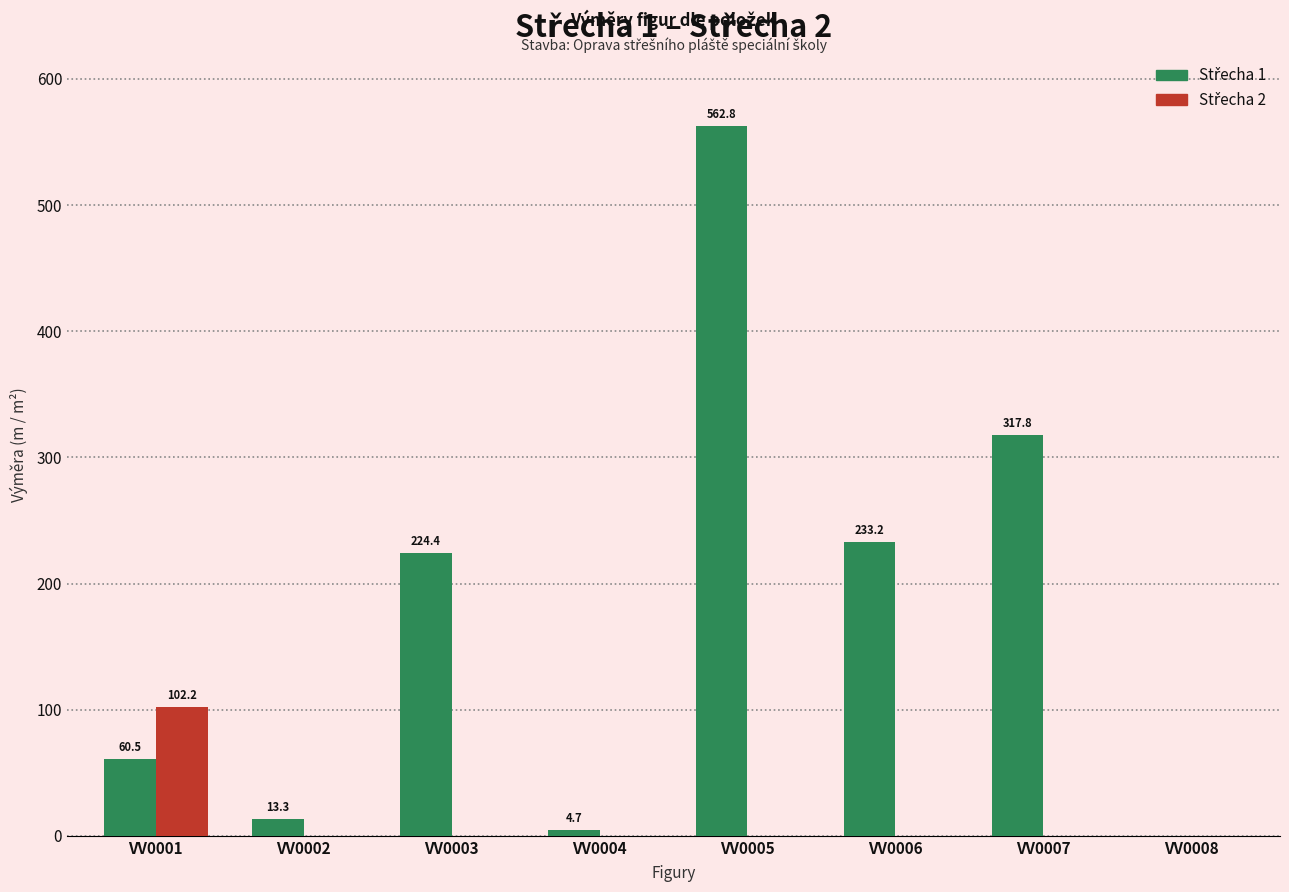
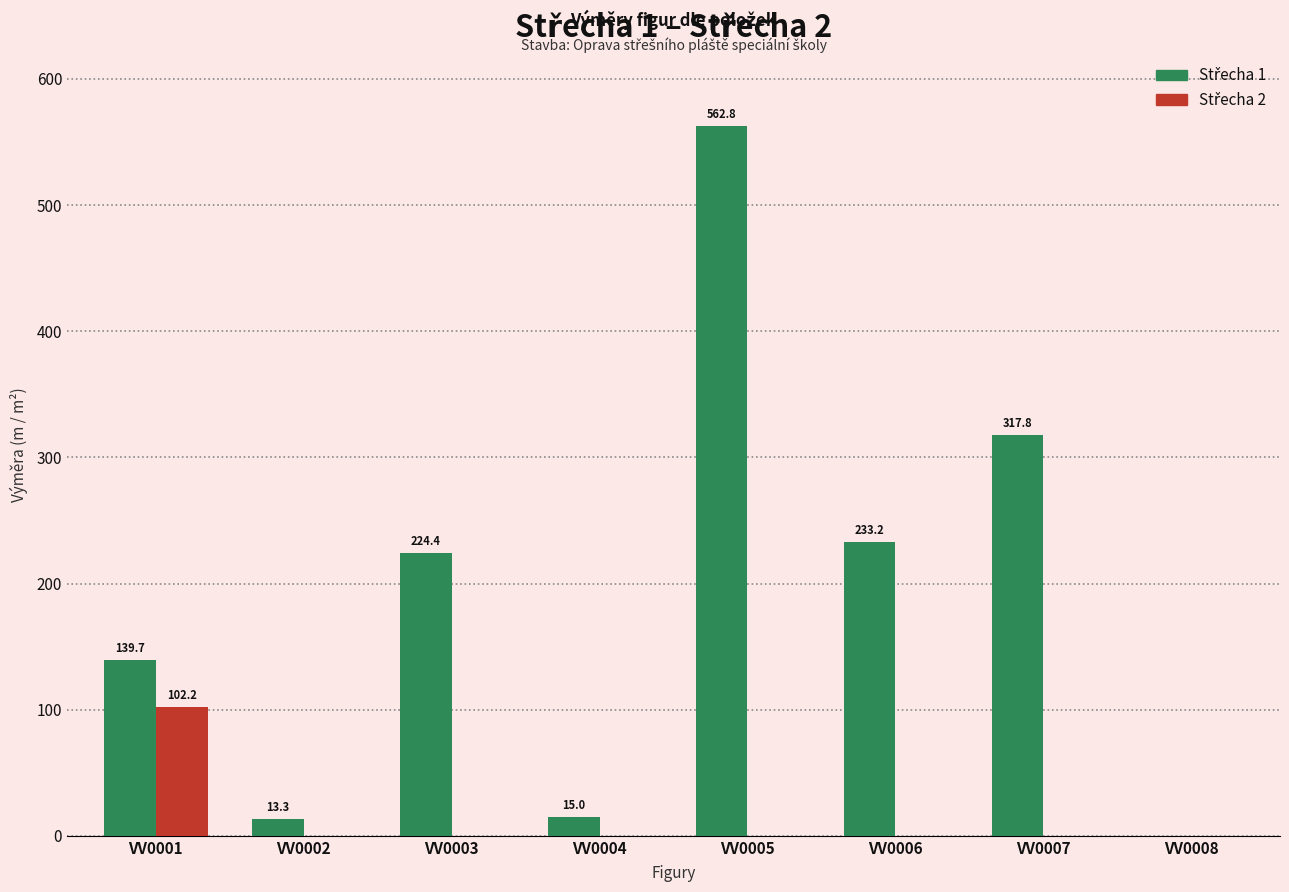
  {
    "Střecha 1": {
-     "VV0001": 60.5,
+     "VV0001": 139.7,
      "VV0002": 13.3,
      "VV0003": 224.4,
-     "VV0004": 4.7,
+     "VV0004": 15.0,
      "VV0005": 562.8,
      "VV0006": 233.2,
      "VV0007": 317.8
    },
    "Střecha 2": {
      "VV0001": 102.2
    }
  }
